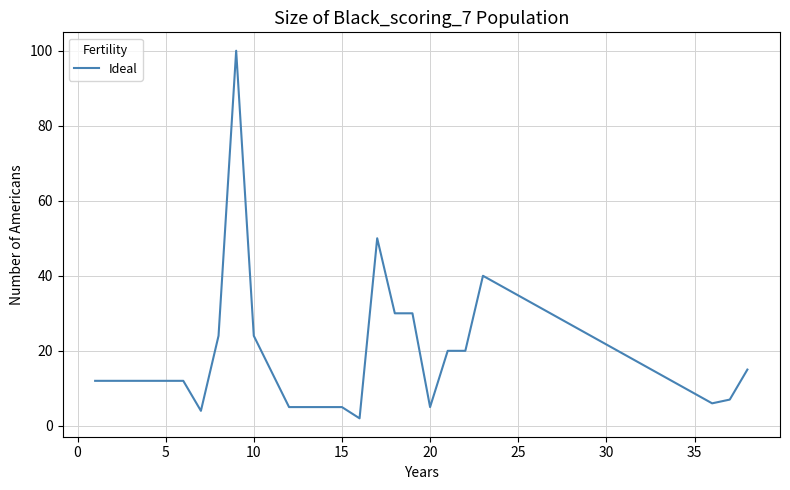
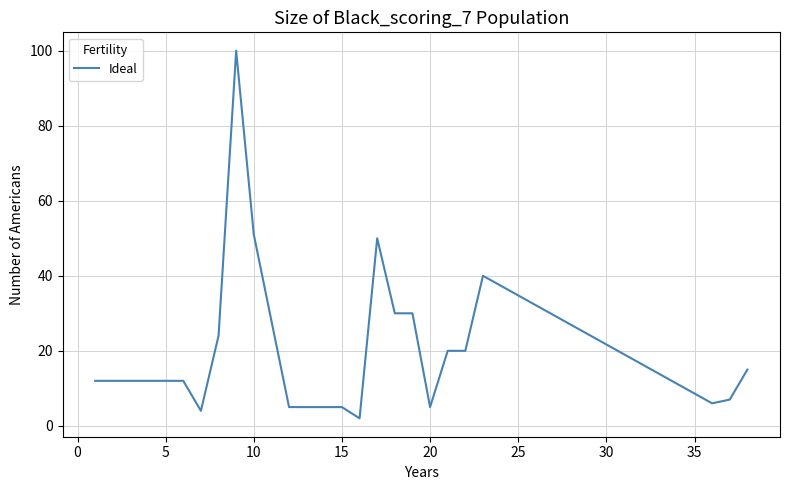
  {
    "5": 12,
-   "10": 24,
+   "10": 51,
    "15": 5,
    "20": 5
  }
